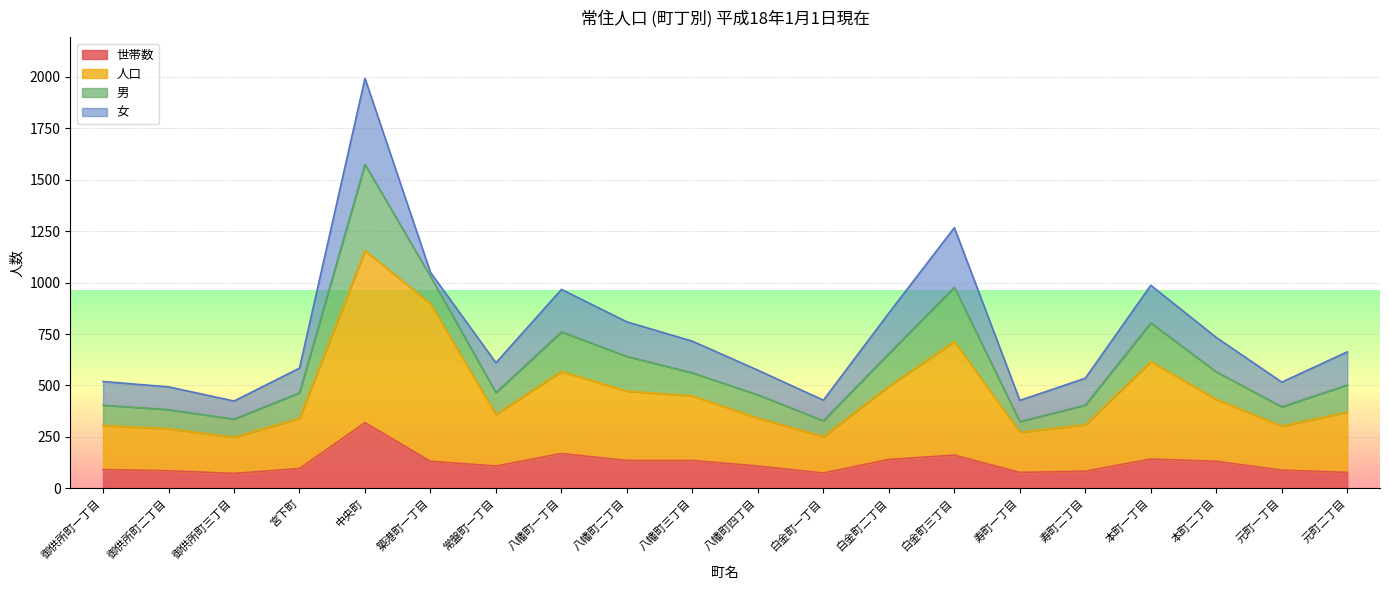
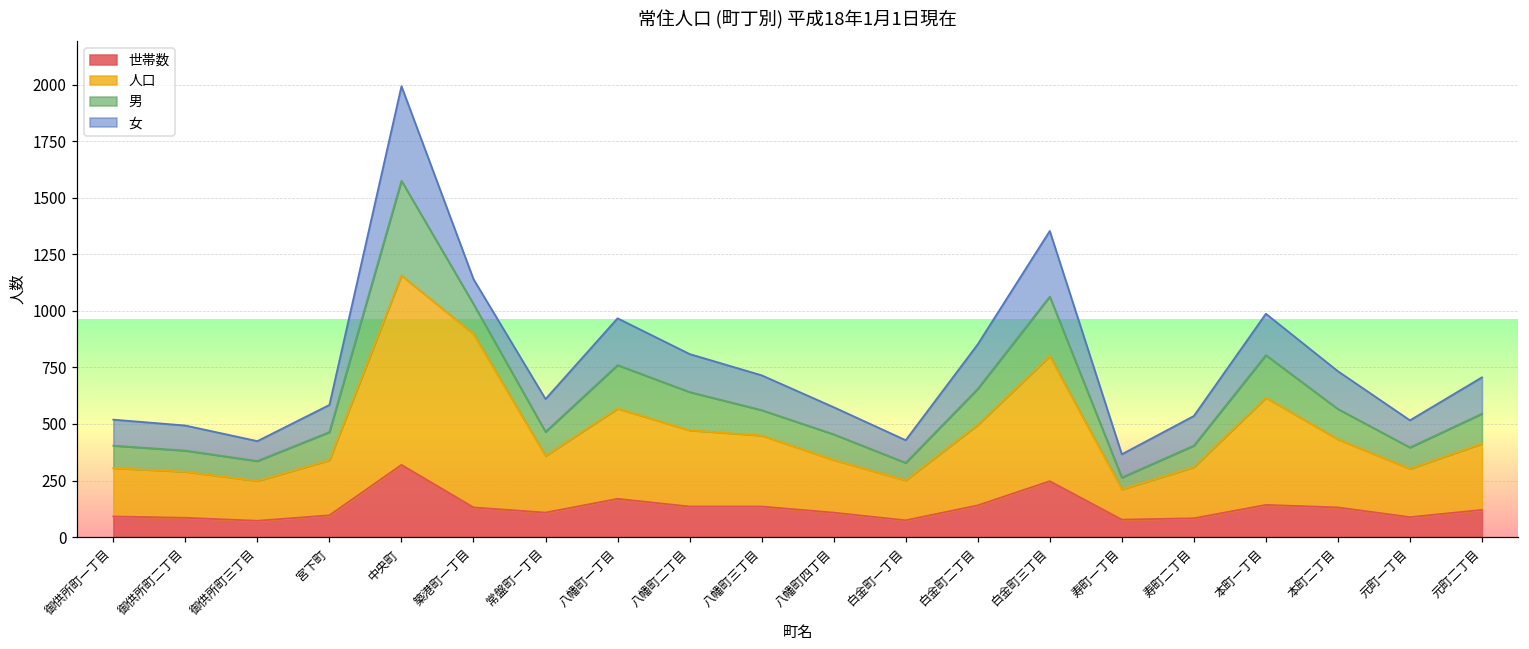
  {
    "世帯数": {
      "御供所町一丁目": 90,
      "御供所町二丁目": 90,
      "御供所町三丁目": 70,
      "宮下町": 100,
      "中央町": 320,
      "築港町一丁目": 130,
      "常盤町一丁目": 110,
      "八幡町一丁目": 170,
      "八幡町二丁目": 140,
      "八幡町三丁目": 140,
      "八幡町四丁目": 110,
      "白金町一丁目": 70,
      "白金町二丁目": 140,
-     "白金町三丁目": 160,
+     "白金町三丁目": 250,
      "寿町一丁目": 80,
      "寿町二丁目": 80,
      "本町一丁目": 140,
      "本町二丁目": 130,
      "元町一丁目": 90,
-     "元町二丁目": 80
+     "元町二丁目": 120
    },
    "人口": {
      "御供所町一丁目": 210,
      "御供所町二丁目": 200,
      "御供所町三丁目": 180,
      "宮下町": 240,
      "中央町": 840,
      "築港町一丁目": 770,
      "常盤町一丁目": 250,
      "八幡町一丁目": 400,
      "八幡町二丁目": 340,
      "八幡町三丁目": 310,
      "八幡町四丁目": 230,
      "白金町一丁目": 180,
      "白金町二丁目": 360,
      "白金町三丁目": 550,
-     "寿町一丁目": 200,
+     "寿町一丁目": 130,
      "寿町二丁目": 230,
      "本町一丁目": 470,
      "本町二丁目": 300,
      "元町一丁目": 210,
      "元町二丁目": 290
    },
    "男": {
      "御供所町一丁目": 100,
      "御供所町二丁目": 90,
      "御供所町三丁目": 90,
      "宮下町": 120,
      "中央町": 420,
      "築港町一丁目": 130,
      "常盤町一丁目": 110,
      "八幡町一丁目": 190,
      "八幡町二丁目": 170,
      "八幡町三丁目": 110,
      "八幡町四丁目": 110,
      "白金町一丁目": 80,
      "白金町二丁目": 160,
      "白金町三丁目": 260,
      "寿町一丁目": 50,
      "寿町二丁目": 100,
      "本町一丁目": 190,
      "本町二丁目": 130,
      "元町一丁目": 90,
      "元町二丁目": 130
    },
    "女": {
      "御供所町一丁目": 120,
      "御供所町二丁目": 110,
      "御供所町三丁目": 90,
      "宮下町": 120,
      "中央町": 420,
-     "築港町一丁目": 20,
+     "築港町一丁目": 110,
      "常盤町一丁目": 150,
      "八幡町一丁目": 210,
      "八幡町二丁目": 170,
      "八幡町三丁目": 150,
      "八幡町四丁目": 120,
      "白金町一丁目": 100,
      "白金町二丁目": 200,
      "白金町三丁目": 290,
      "寿町一丁目": 100,
      "寿町二丁目": 130,
      "本町一丁目": 180,
      "本町二丁目": 170,
      "元町一丁目": 120,
      "元町二丁目": 160
    }
  }
